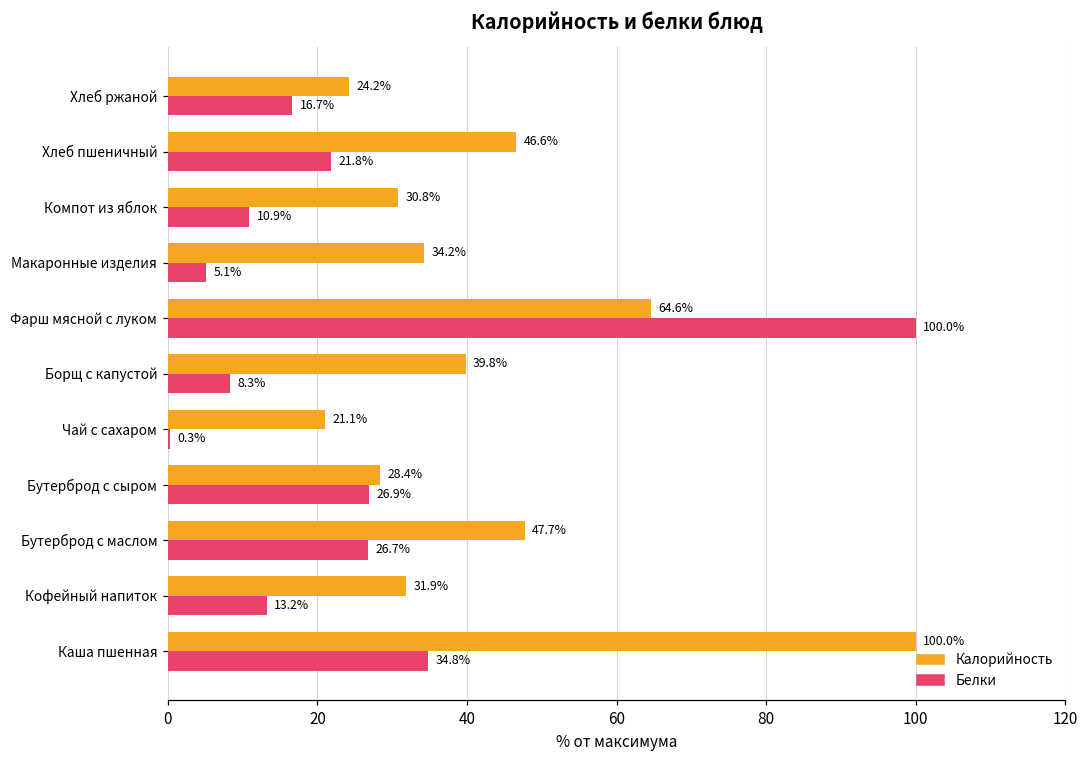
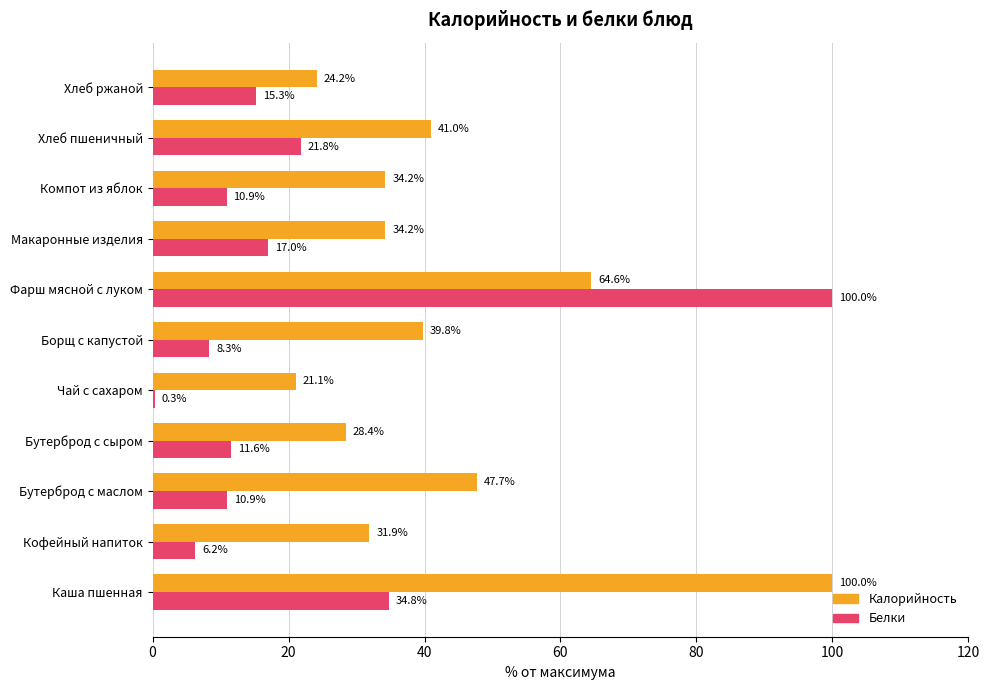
  {
    "Калорийность": {
      "Хлеб ржаной": "24.2%",
-     "Хлеб пшеничный": "46.6%",
-     "Компот из яблок": "30.8%",
+     "Хлеб пшеничный": "41.0%",
+     "Компот из яблок": "34.2%",
      "Макаронные изделия": "34.2%",
      "Фарш мясной с луком": "64.6%",
      "Борщ с капустой": "39.8%",
      "Чай с сахаром": "21.1%",
      "Бутерброд с сыром": "28.4%",
      "Бутерброд с маслом": "47.7%",
      "Кофейный напиток": "31.9%",
      "Каша пшенная": "100.0%"
    },
    "Белки": {
-     "Хлеб ржаной": "16.7%",
+     "Хлеб ржаной": "15.3%",
      "Хлеб пшеничный": "21.8%",
      "Компот из яблок": "10.9%",
-     "Макаронные изделия": "5.1%",
+     "Макаронные изделия": "17.0%",
      "Фарш мясной с луком": "100.0%",
      "Борщ с капустой": "8.3%",
      "Чай с сахаром": "0.3%",
-     "Бутерброд с сыром": "26.9%",
-     "Бутерброд с маслом": "26.7%",
-     "Кофейный напиток": "13.2%",
+     "Бутерброд с сыром": "11.6%",
+     "Бутерброд с маслом": "10.9%",
+     "Кофейный напиток": "6.2%",
      "Каша пшенная": "34.8%"
    }
  }
